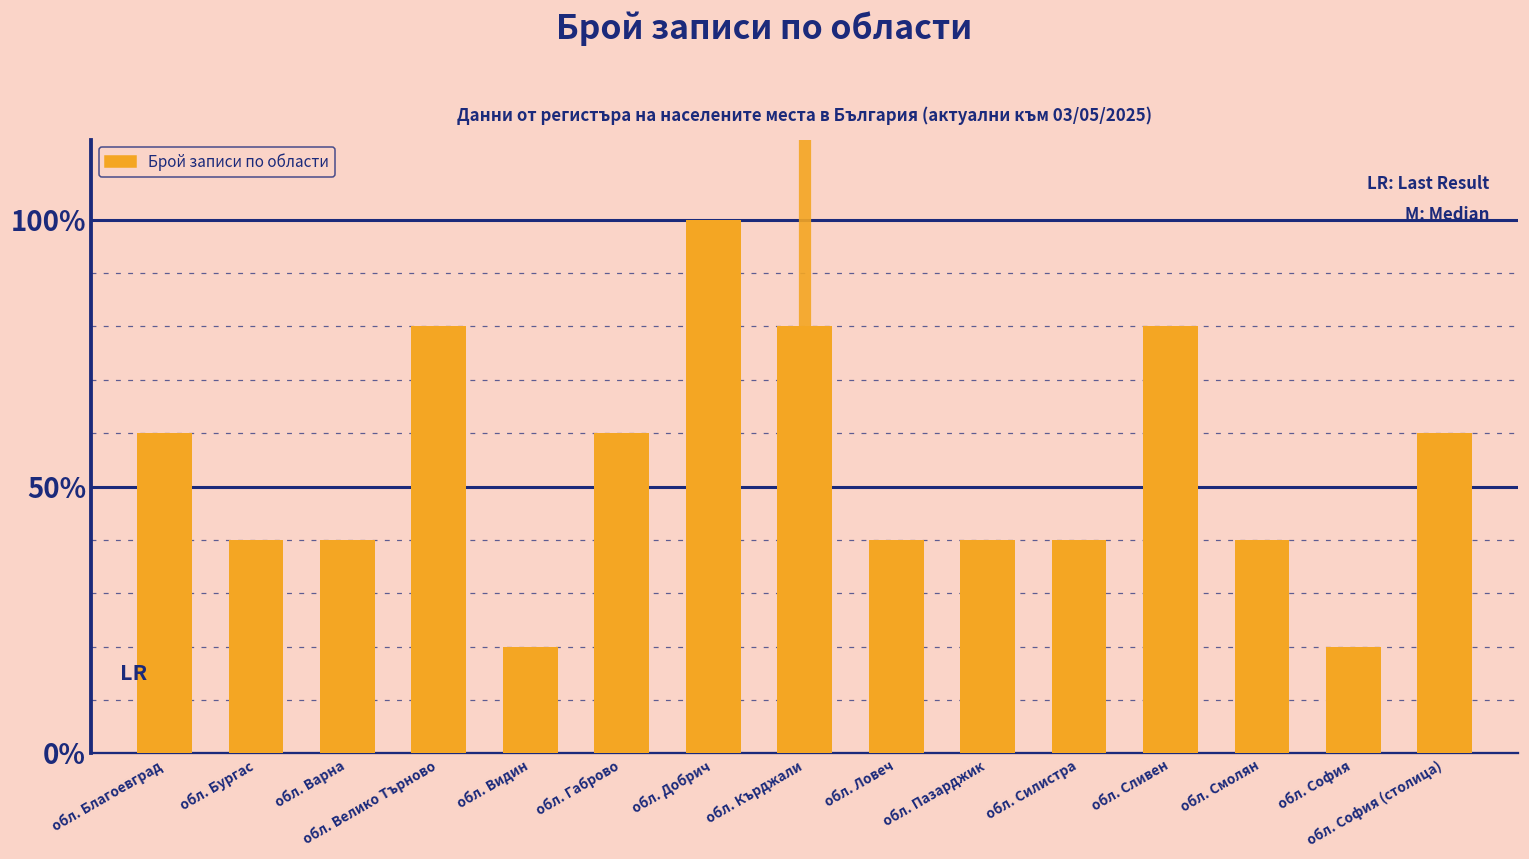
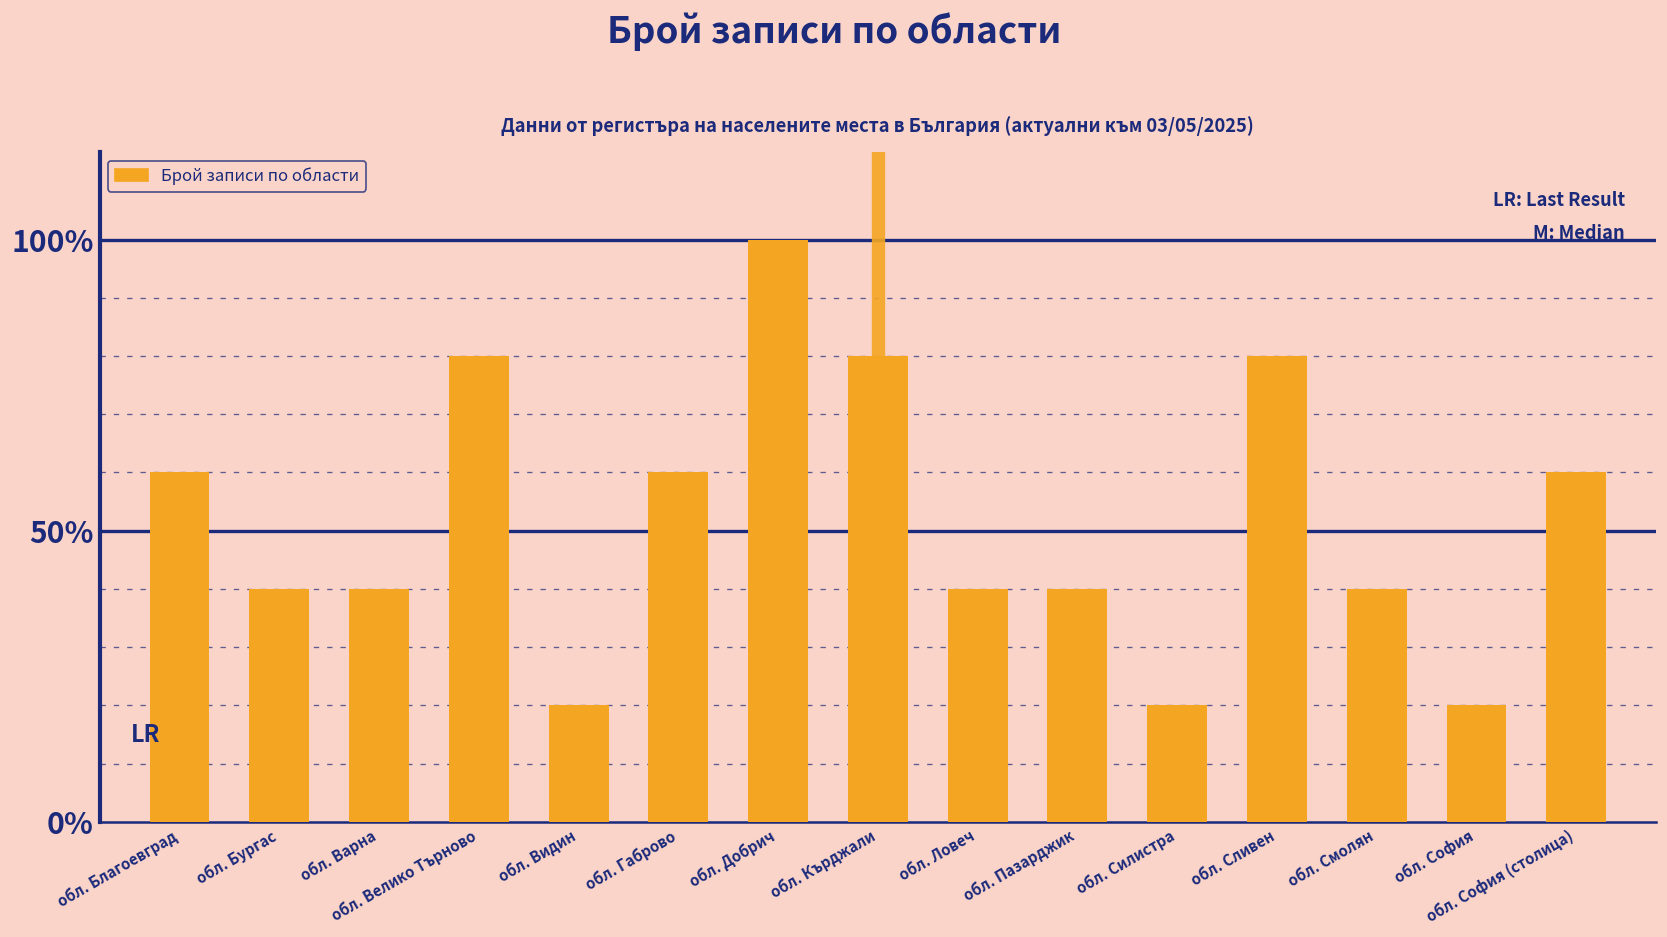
  {
    "обл. Благоевград": "60%",
    "обл. Бургас": "40%",
    "обл. Варна": "40%",
    "обл. Велико Търново": "80%",
    "обл. Видин": "20%",
    "обл. Габрово": "60%",
    "обл. Добрич": "100%",
    "обл. Кърджали": "80%",
    "обл. Ловеч": "40%",
    "обл. Пазарджик": "40%",
-   "обл. Силистра": "40%",
+   "обл. Силистра": "20%",
    "обл. Сливен": "80%",
    "обл. Смолян": "40%",
    "обл. София": "20%",
    "обл. София (столица)": "60%"
  }
